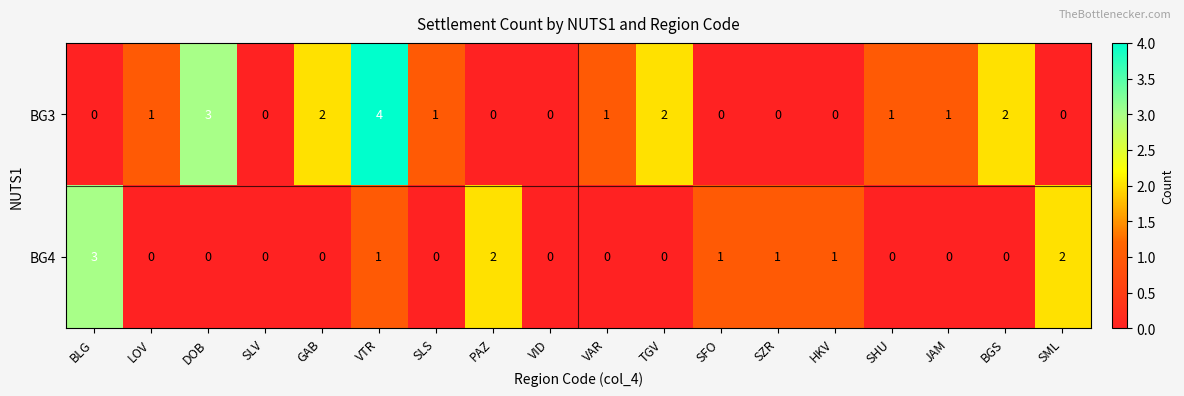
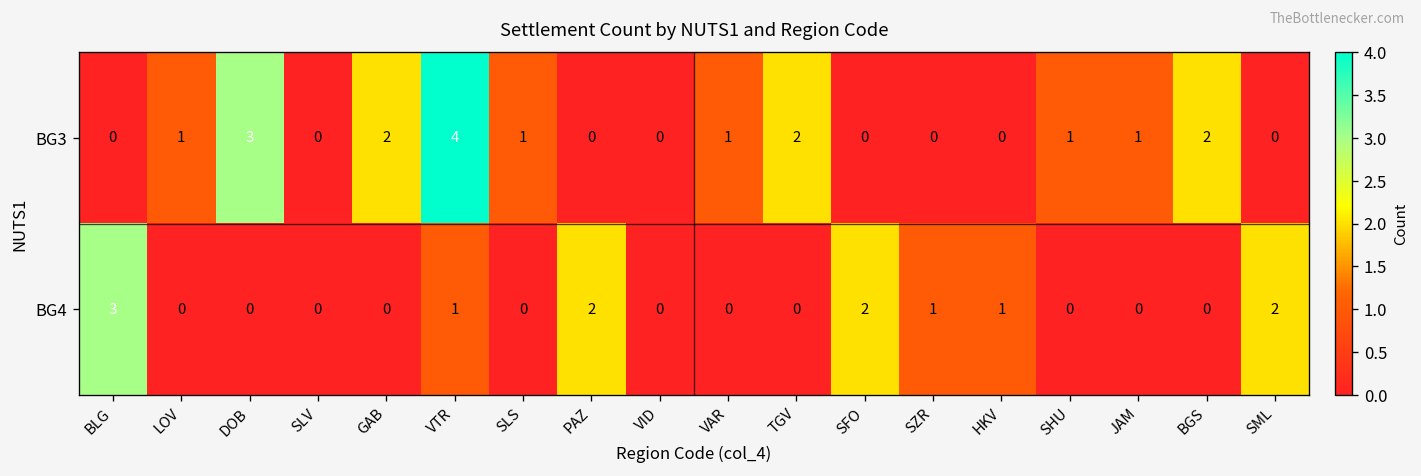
  {
    "BG3": {
      "BLG": 0,
      "LOV": 1,
      "DOB": 3,
      "SLV": 0,
      "GAB": 2,
      "VTR": 4,
      "SLS": 1,
      "PAZ": 0,
      "VID": 0,
      "VAR": 1,
      "TGV": 2,
      "SFO": 0,
      "SZR": 0,
      "HKV": 0,
      "SHU": 1,
      "JAM": 1,
      "BGS": 2,
      "SML": 0
    },
    "BG4": {
      "BLG": 3,
      "LOV": 0,
      "DOB": 0,
      "SLV": 0,
      "GAB": 0,
      "VTR": 1,
      "SLS": 0,
      "PAZ": 2,
      "VID": 0,
      "VAR": 0,
      "TGV": 0,
-     "SFO": 1,
+     "SFO": 2,
      "SZR": 1,
      "HKV": 1,
      "SHU": 0,
      "JAM": 0,
      "BGS": 0,
      "SML": 2
    }
  }
